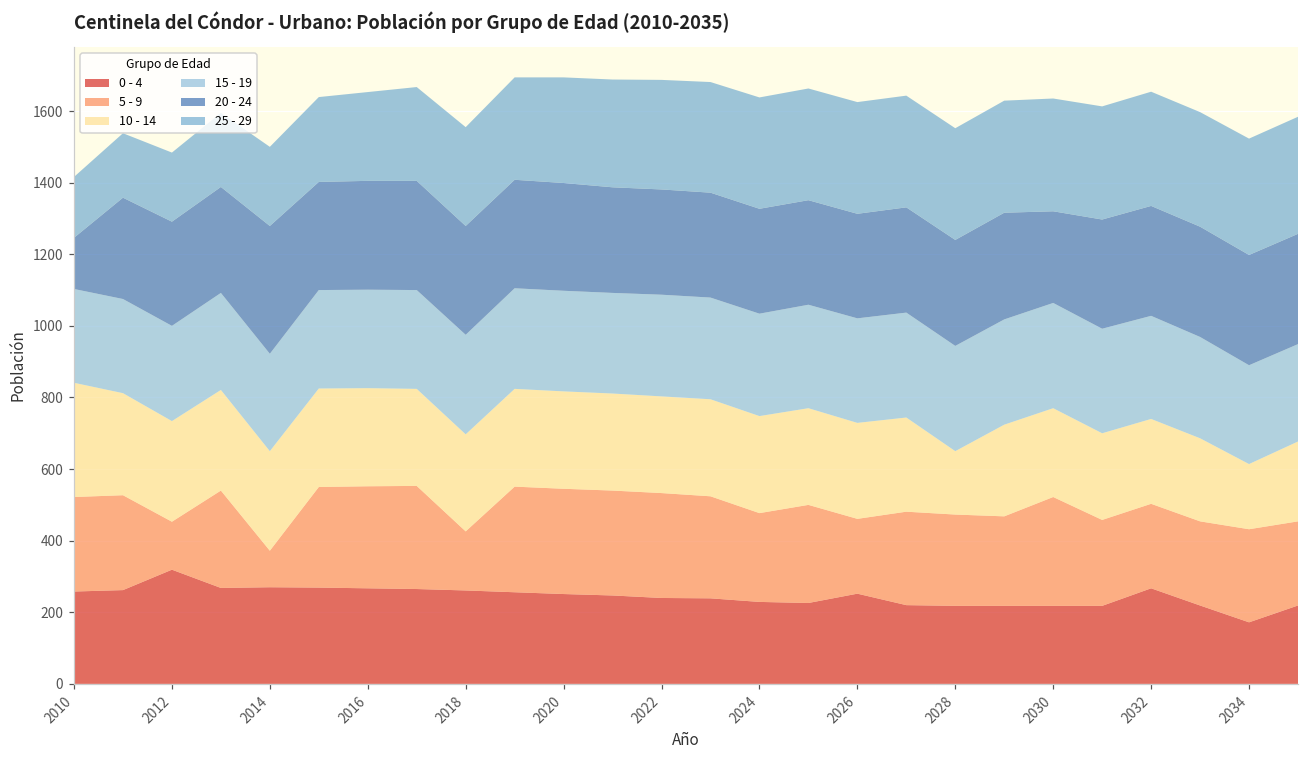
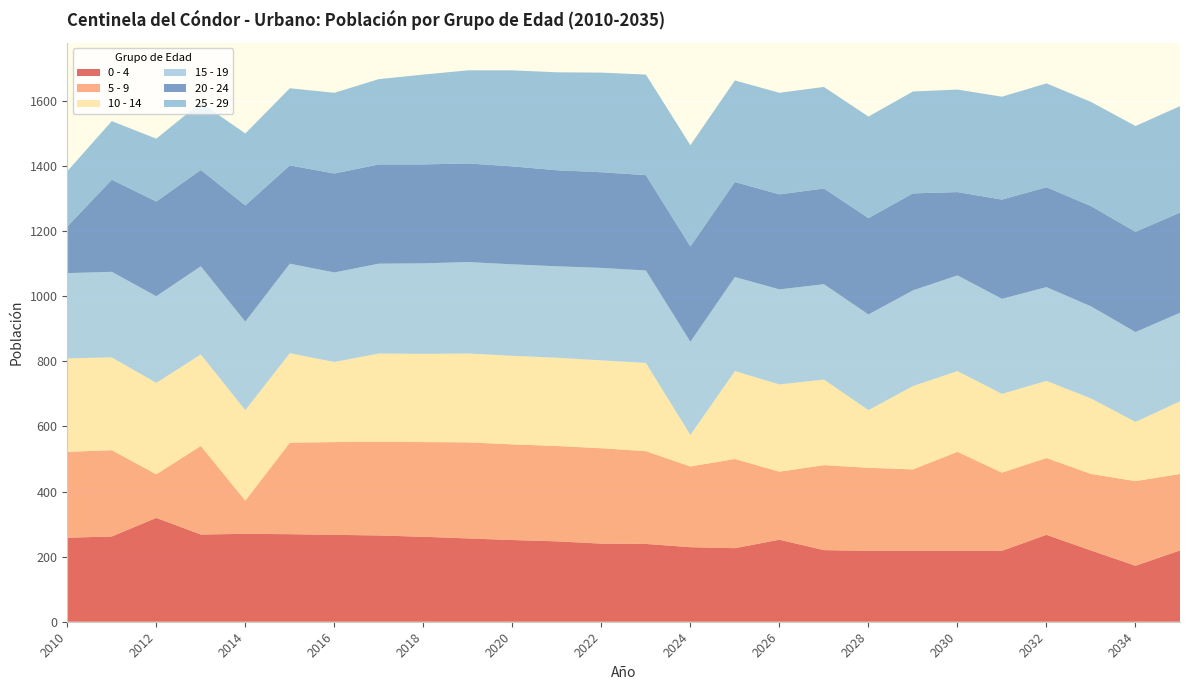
  {
    "0 - 4": {
      "2010": 260,
      "2012": 320,
      "2014": 270,
      "2016": 270,
      "2018": 260,
      "2020": 250,
      "2022": 240,
      "2024": 230,
      "2026": 250,
      "2028": 220,
      "2030": 220,
      "2032": 270,
      "2034": 170
    },
    "5 - 9": {
      "2010": 260,
      "2012": 130,
      "2014": 100,
      "2016": 290,
-     "2018": 170,
+     "2018": 290,
      "2020": 290,
      "2022": 290,
      "2024": 250,
      "2026": 210,
      "2028": 260,
      "2030": 300,
      "2032": 240,
      "2034": 260
    },
    "10 - 14": {
-     "2010": 320,
+     "2010": 290,
      "2012": 280,
      "2014": 280,
-     "2016": 270,
+     "2016": 250,
      "2018": 270,
      "2020": 270,
      "2022": 270,
-     "2024": 270,
+     "2024": 100,
      "2026": 270,
      "2028": 180,
      "2030": 250,
      "2032": 240,
      "2034": 180
    },
    "20 - 24": {
      "2010": 140,
      "2012": 290,
      "2014": 360,
      "2016": 300,
      "2018": 300,
      "2020": 300,
      "2022": 290,
      "2024": 290,
      "2026": 290,
      "2028": 300,
      "2030": 260,
      "2032": 310,
      "2034": 310
    }
  }
